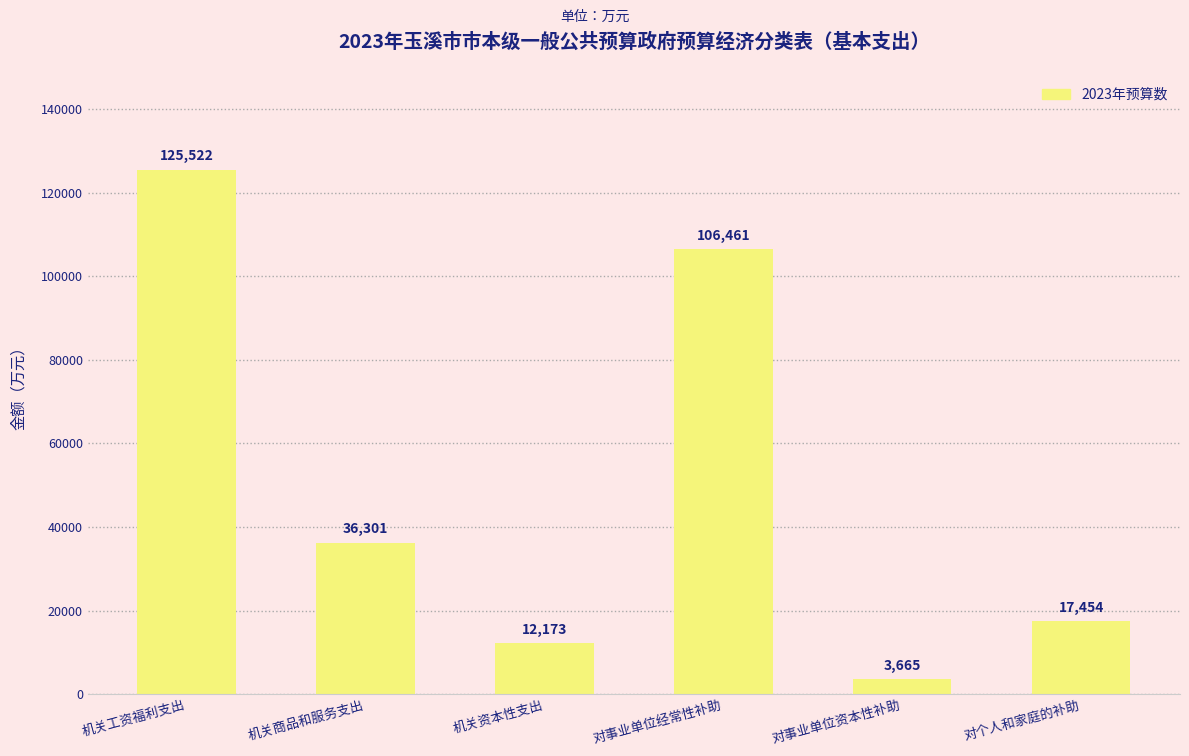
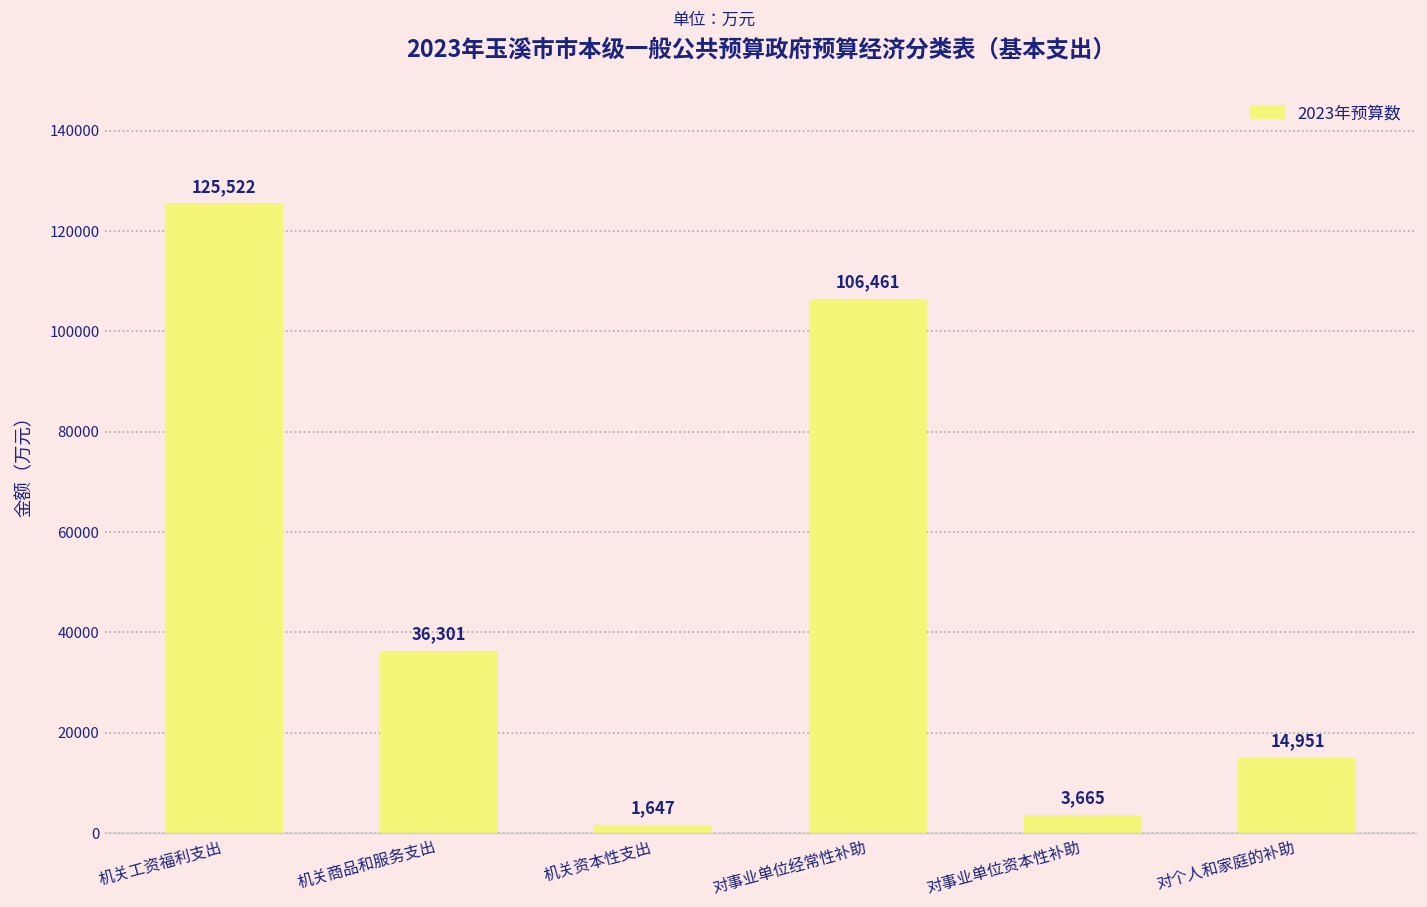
  {
    "机关工资福利支出": "125,522",
    "机关商品和服务支出": "36,301",
-   "机关资本性支出": "12,173",
+   "机关资本性支出": "1,647",
    "对事业单位经常性补助": "106,461",
    "对事业单位资本性补助": "3,665",
-   "对个人和家庭的补助": "17,454"
+   "对个人和家庭的补助": "14,951"
  }
